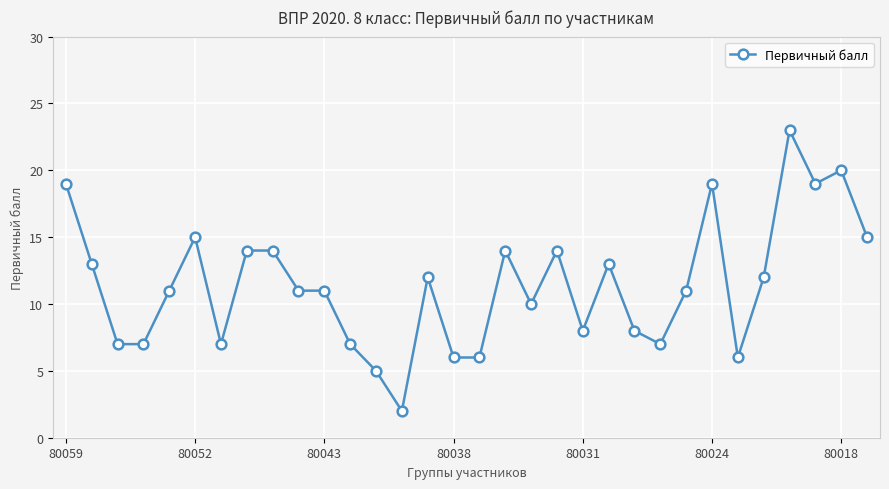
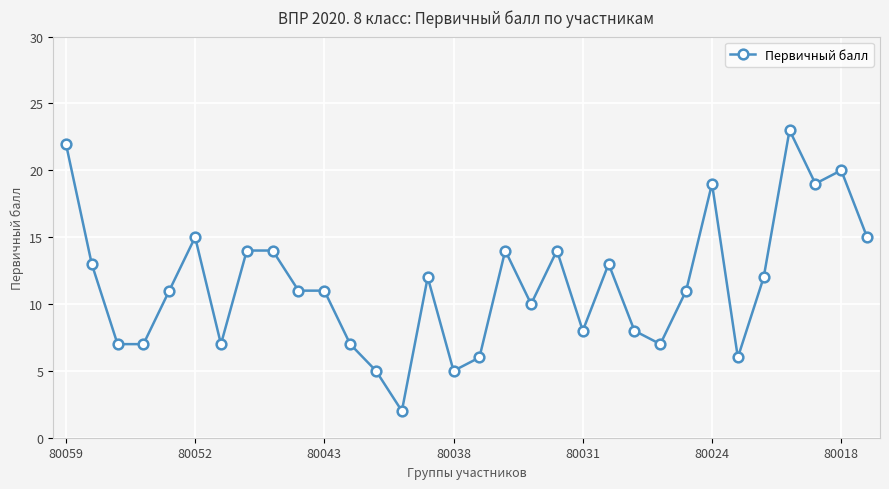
  {
-   "80059": 19,
+   "80059": 22,
    "80052": 15,
    "80043": 11,
-   "80038": 6,
+   "80038": 5,
    "80031": 8,
    "80024": 19,
    "80018": 20
  }
